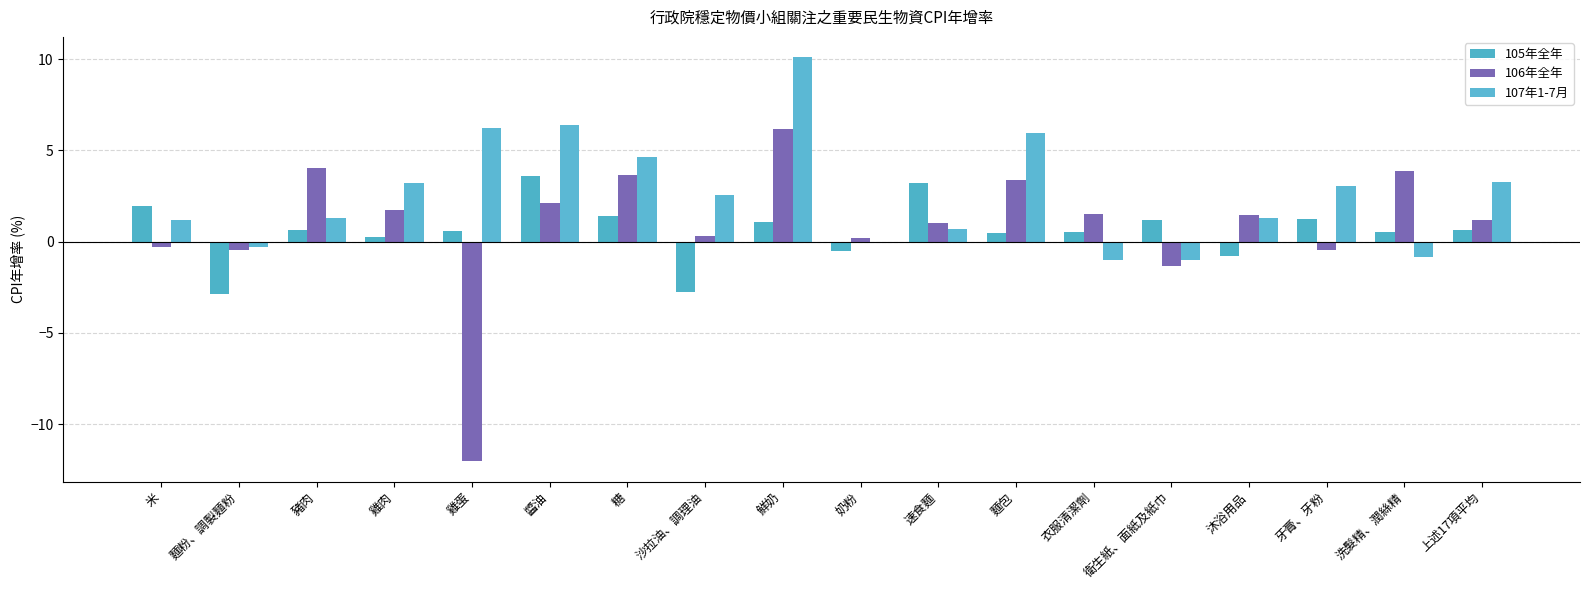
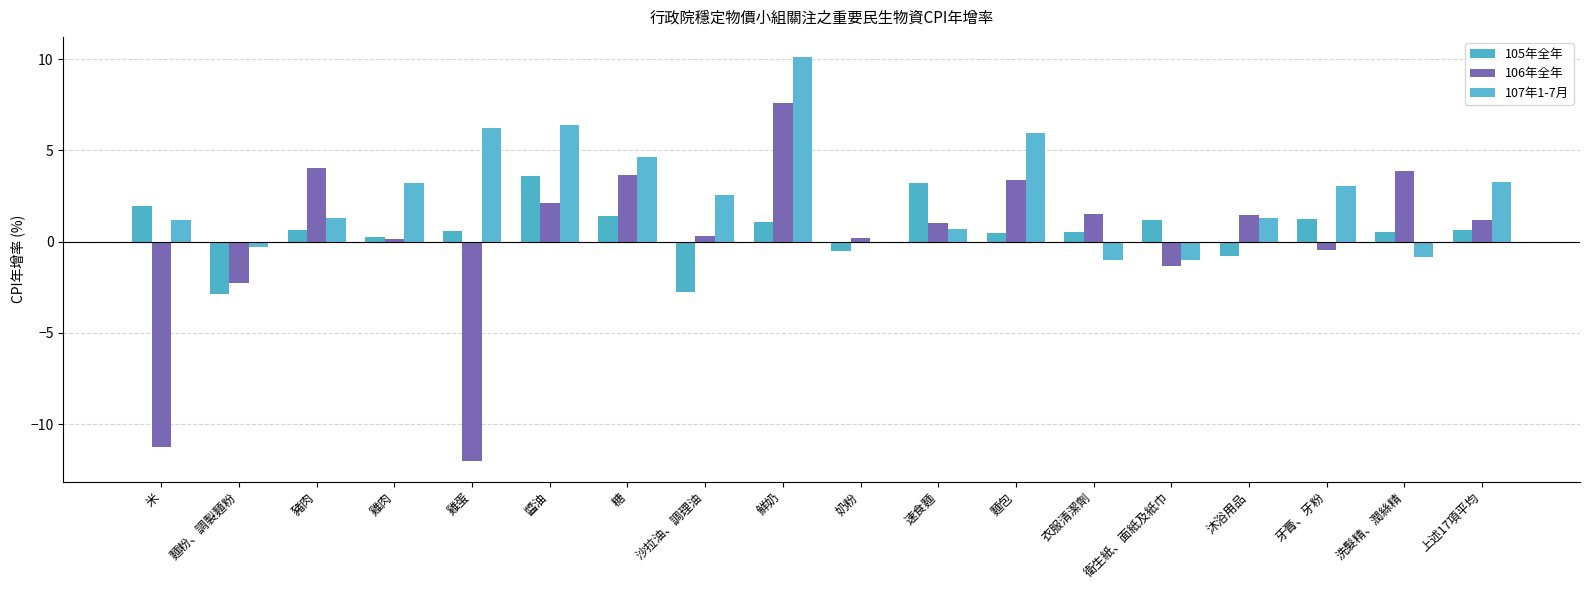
  {
    "106年全年": {
-     "米": -0.3,
-     "麵粉、調製麵粉": -0.5,
+     "米": -11.2,
+     "麵粉、調製麵粉": -2.3,
      "豬肉": 4.1,
-     "雞肉": 1.8,
+     "雞肉": 0.1,
      "雞蛋": -12.0,
      "醬油": 2.1,
      "糖": 3.6,
      "沙拉油、調理油": 0.3,
-     "鮮奶": 6.2,
+     "鮮奶": 7.6,
      "奶粉": 0.2,
      "速食麵": 1.0,
      "麵包": 3.4,
      "衣服清潔劑": 1.5,
      "衛生紙、面紙及紙巾": -1.4,
      "沐浴用品": 1.5,
      "牙膏、牙粉": -0.5,
      "洗髮精、潤絲精": 3.9,
      "上述17項平均": 1.2
    }
  }
